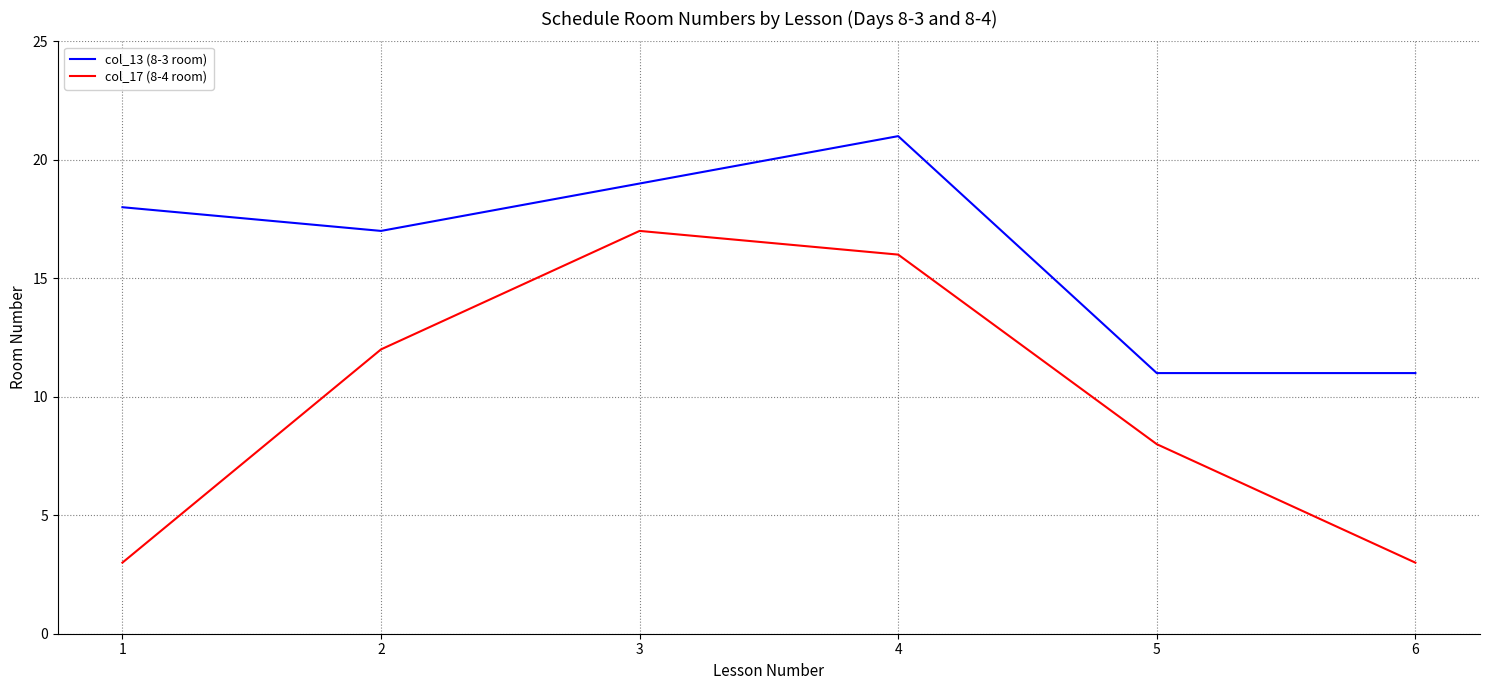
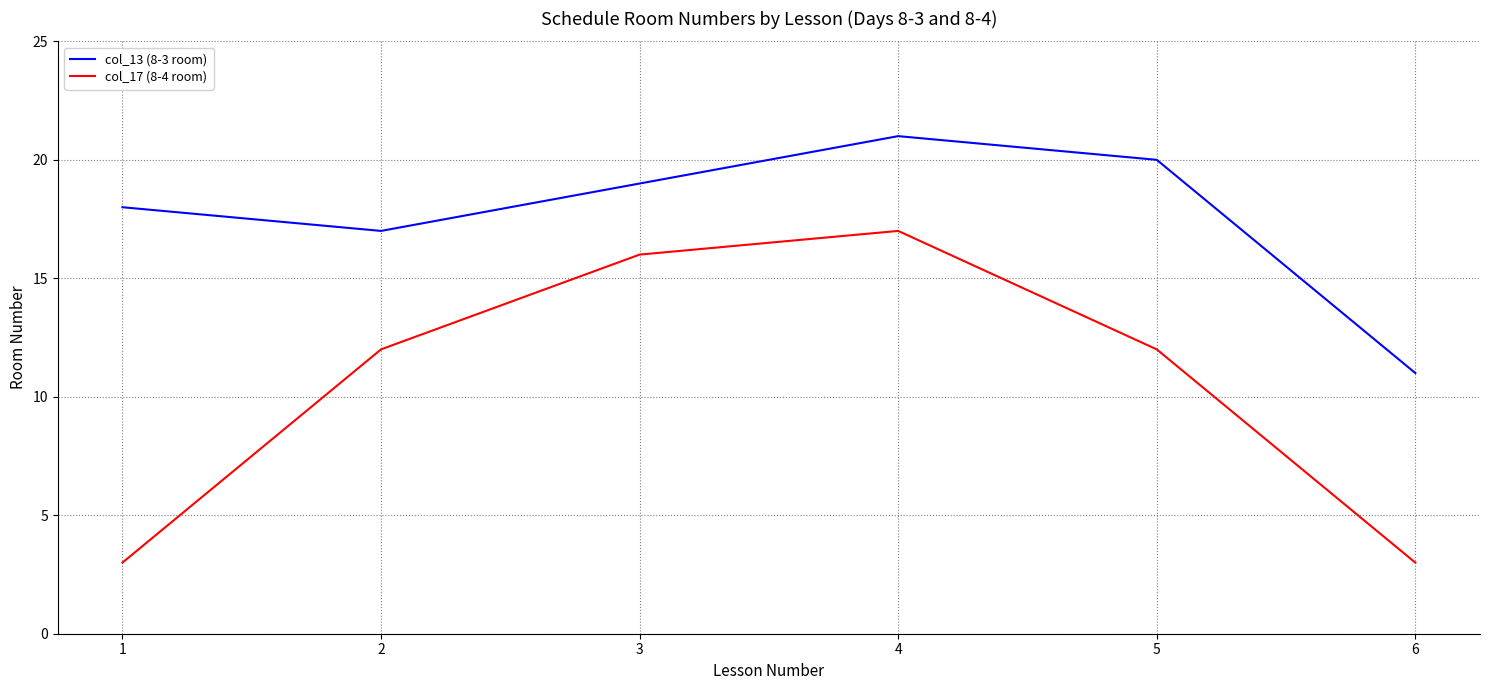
  {
    "col_13 (8-3 room)": {
      "1": 18,
      "2": 17,
      "3": 19,
      "4": 21,
-     "5": 11,
+     "5": 20,
      "6": 11
    },
    "col_17 (8-4 room)": {
      "1": 3,
      "2": 12,
-     "3": 17,
-     "4": 16,
-     "5": 8,
+     "3": 16,
+     "4": 17,
+     "5": 12,
      "6": 3
    }
  }
